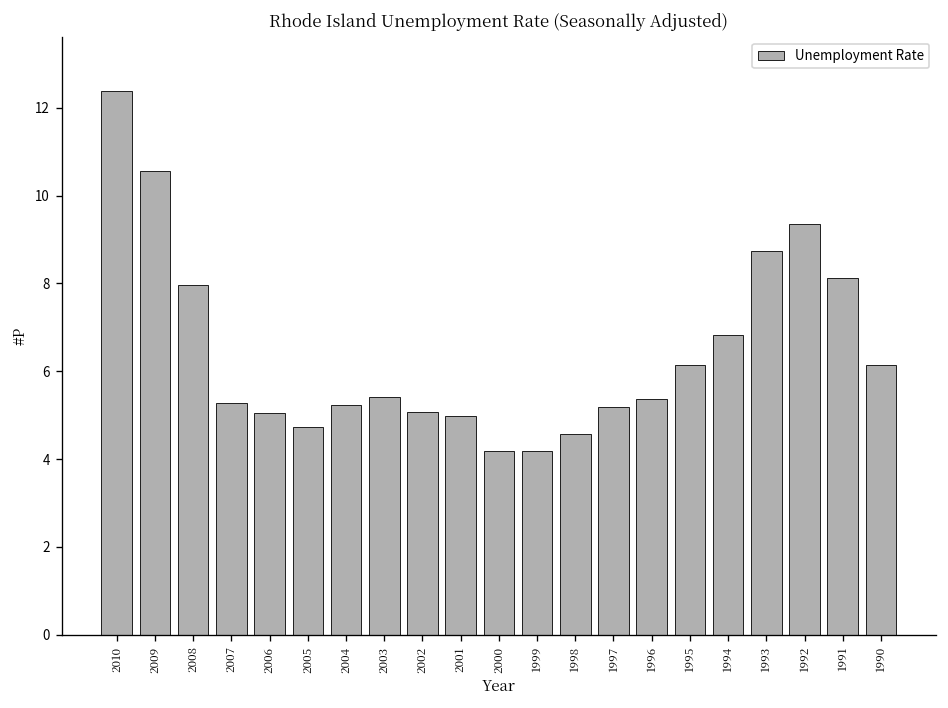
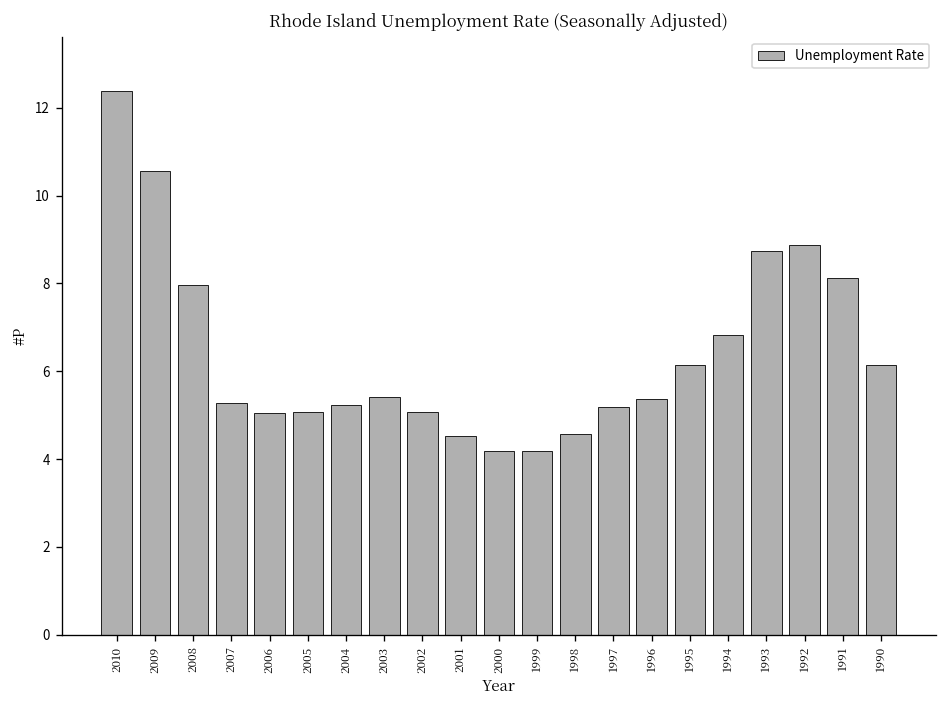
  {
    "2010": 12.4,
    "2009": 10.6,
    "2008": 8.0,
    "2007": 5.3,
    "2006": 5.0,
-   "2005": 4.7,
+   "2005": 5.1,
    "2004": 5.2,
    "2003": 5.4,
    "2002": 5.1,
-   "2001": 5.0,
+   "2001": 4.5,
    "2000": 4.2,
    "1999": 4.2,
    "1998": 4.6,
    "1997": 5.2,
    "1996": 5.4,
    "1995": 6.2,
    "1994": 6.8,
    "1993": 8.8,
-   "1992": 9.3,
+   "1992": 8.9,
    "1991": 8.1,
    "1990": 6.1
  }
